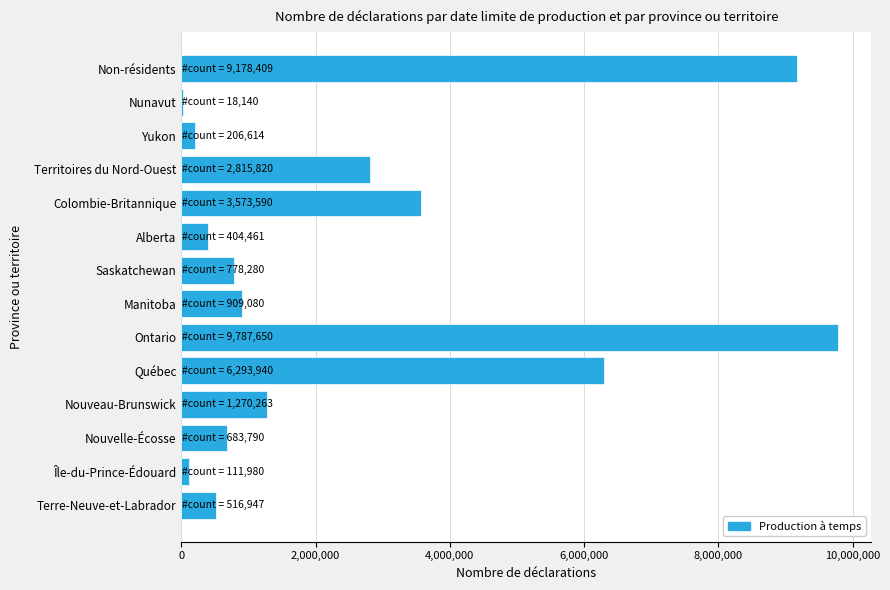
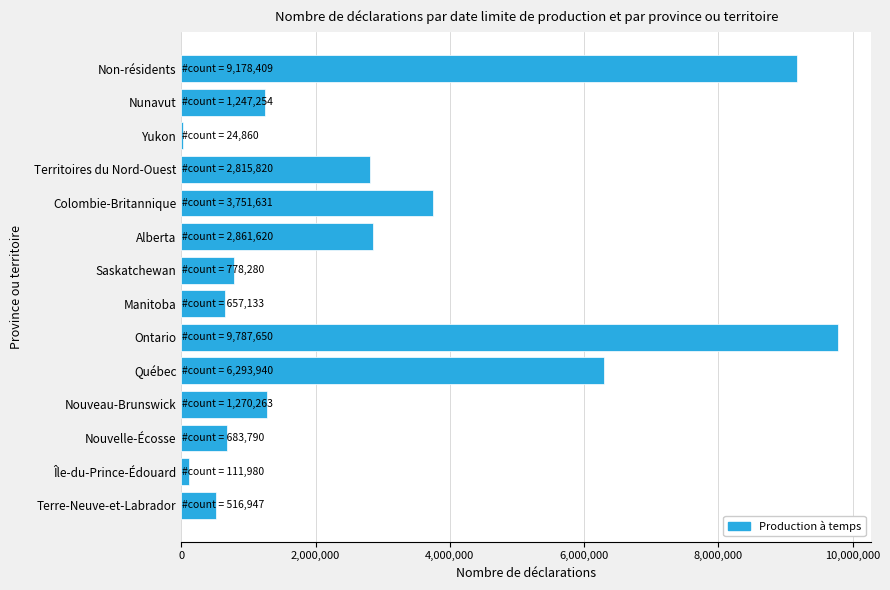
  {
    "Non-résidents": "9,178,409",
-   "Nunavut": "18,140",
-   "Yukon": "206,614",
+   "Nunavut": "1,247,254",
+   "Yukon": "24,860",
    "Territoires du Nord-Ouest": "2,815,820",
-   "Colombie-Britannique": "3,573,590",
-   "Alberta": "404,461",
+   "Colombie-Britannique": "3,751,631",
+   "Alberta": "2,861,620",
    "Saskatchewan": "778,280",
-   "Manitoba": "909,080",
+   "Manitoba": "657,133",
    "Ontario": "9,787,650",
    "Québec": "6,293,940",
    "Nouveau-Brunswick": "1,270,263",
    "Nouvelle-Écosse": "683,790",
    "Île-du-Prince-Édouard": "111,980",
    "Terre-Neuve-et-Labrador": "516,947"
  }
